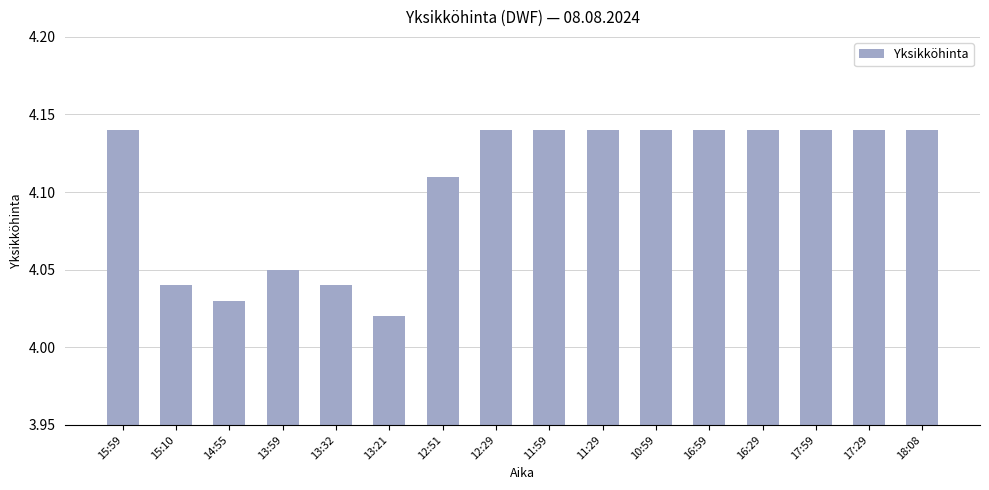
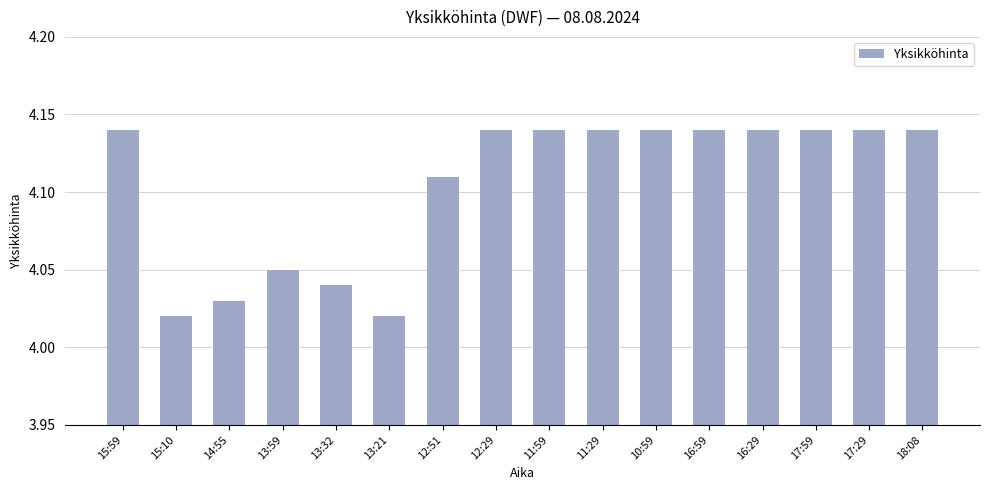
  {
    "15:59": 4.14,
-   "15:10": 4.04,
+   "15:10": 4.02,
    "14:55": 4.03,
    "13:59": 4.05,
    "13:32": 4.04,
    "13:21": 4.02,
    "12:51": 4.11,
    "12:29": 4.14,
    "11:59": 4.14,
    "11:29": 4.14,
    "10:59": 4.14,
    "16:59": 4.14,
    "16:29": 4.14,
    "17:59": 4.14,
    "17:29": 4.14,
    "18:08": 4.14
  }
